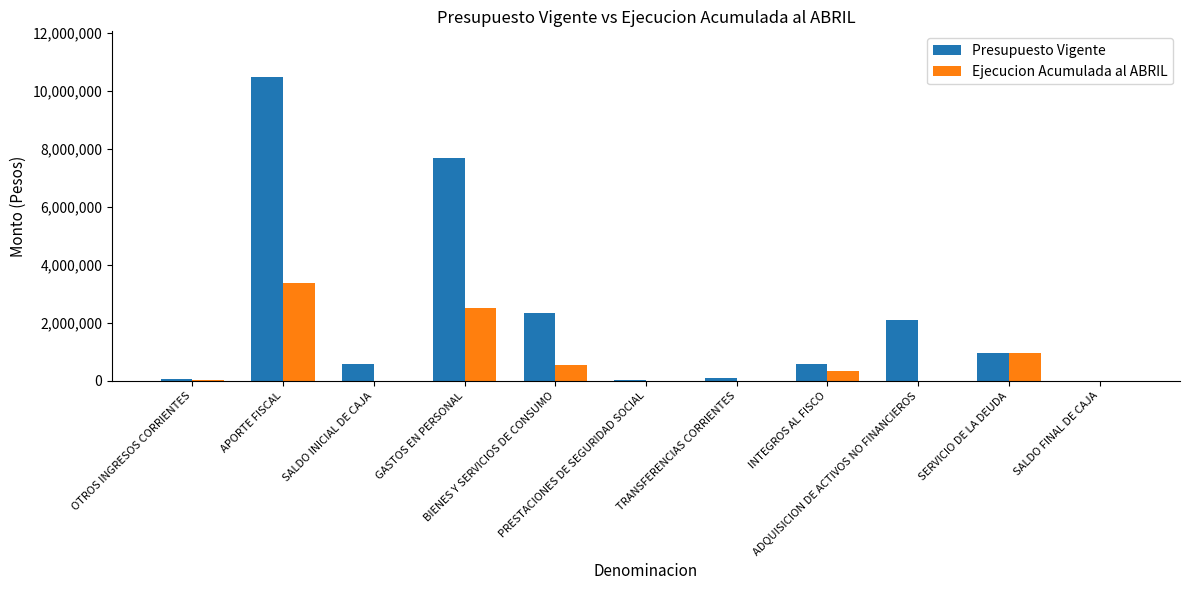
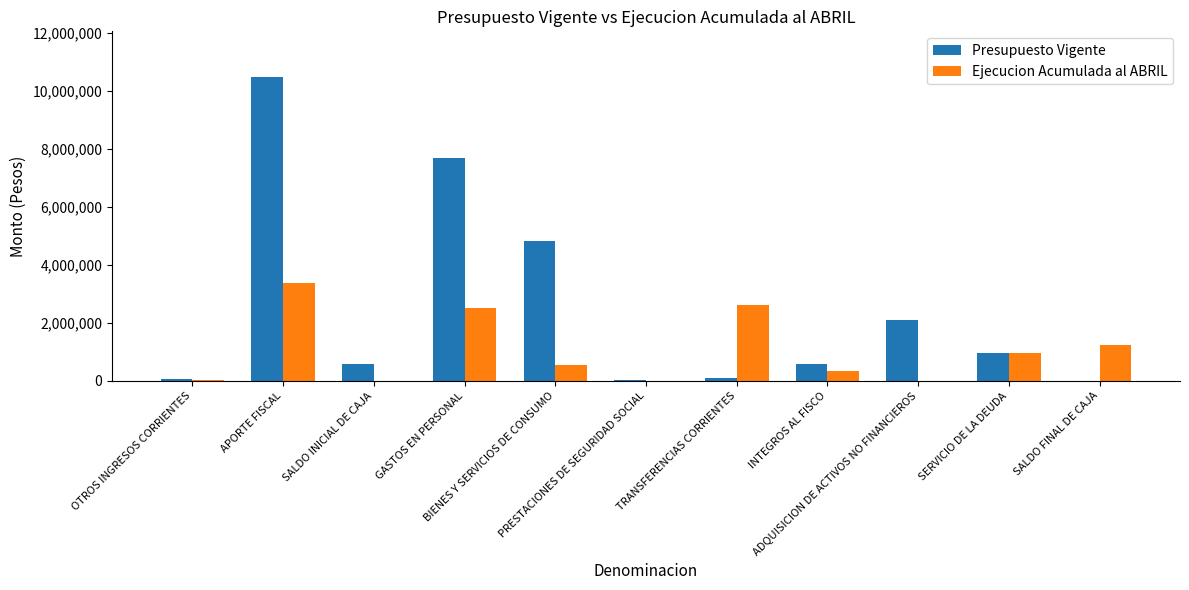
  {
    "Presupuesto Vigente": {
      "APORTE FISCAL": "10,500,000",
      "SALDO INICIAL DE CAJA": "600,000",
      "GASTOS EN PERSONAL": "7,700,000",
-     "BIENES Y SERVICIOS DE CONSUMO": "2,300,000",
+     "BIENES Y SERVICIOS DE CONSUMO": "4,800,000",
      "TRANSFERENCIAS CORRIENTES": "100,000",
      "INTEGROS AL FISCO": "600,000",
      "ADQUISICION DE ACTIVOS NO FINANCIEROS": "2,100,000",
      "SERVICIO DE LA DEUDA": "1,000,000"
    },
    "Ejecucion Acumulada al ABRIL": {
      "APORTE FISCAL": "3,400,000",
      "SALDO INICIAL DE CAJA": "0",
      "GASTOS EN PERSONAL": "2,500,000",
      "BIENES Y SERVICIOS DE CONSUMO": "500,000",
      "PRESTACIONES DE SEGURIDAD SOCIAL": "0",
-     "TRANSFERENCIAS CORRIENTES": "0",
+     "TRANSFERENCIAS CORRIENTES": "2,600,000",
      "INTEGROS AL FISCO": "300,000",
      "SERVICIO DE LA DEUDA": "1,000,000",
-     "SALDO FINAL DE CAJA": "0"
+     "SALDO FINAL DE CAJA": "1,200,000"
    }
  }
